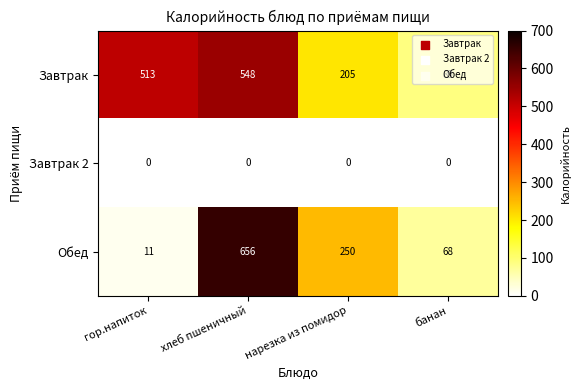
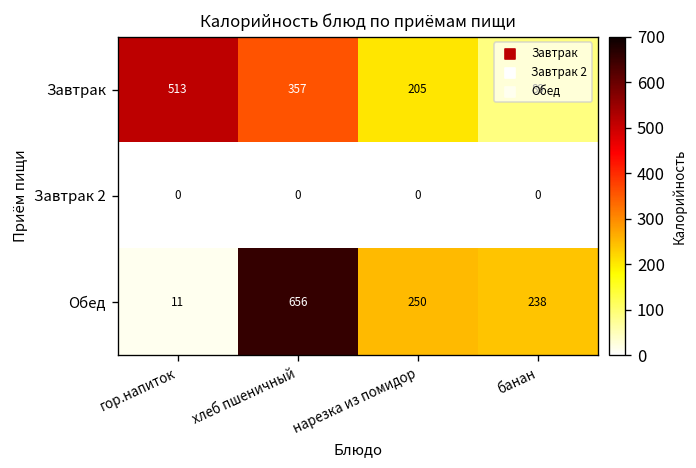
  {
    "Завтрак": {
      "гор.напиток": 513,
-     "хлеб пшеничный": 548,
+     "хлеб пшеничный": 357,
      "нарезка из помидор": 205
    },
    "Завтрак 2": {
      "гор.напиток": 0,
      "хлеб пшеничный": 0,
      "нарезка из помидор": 0,
      "банан": 0
    },
    "Обед": {
      "гор.напиток": 11,
      "хлеб пшеничный": 656,
      "нарезка из помидор": 250,
-     "банан": 68
+     "банан": 238
    }
  }
